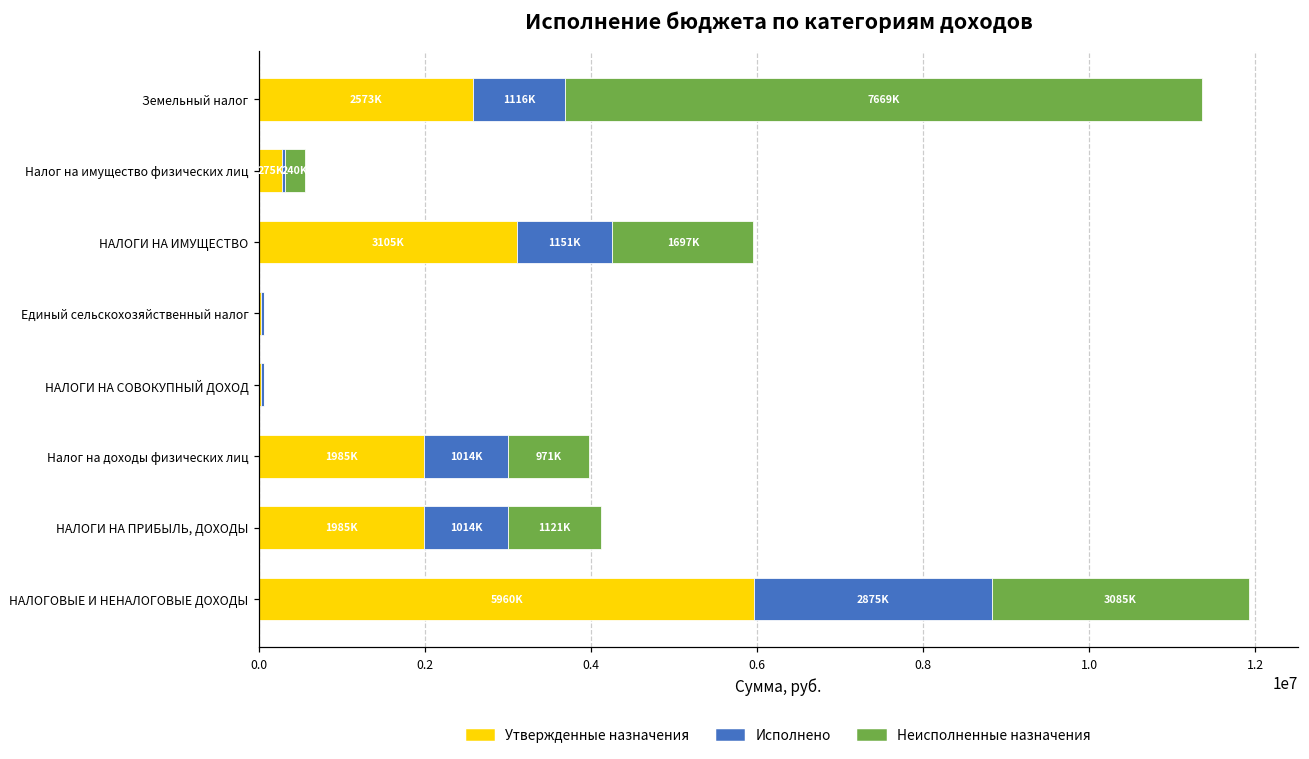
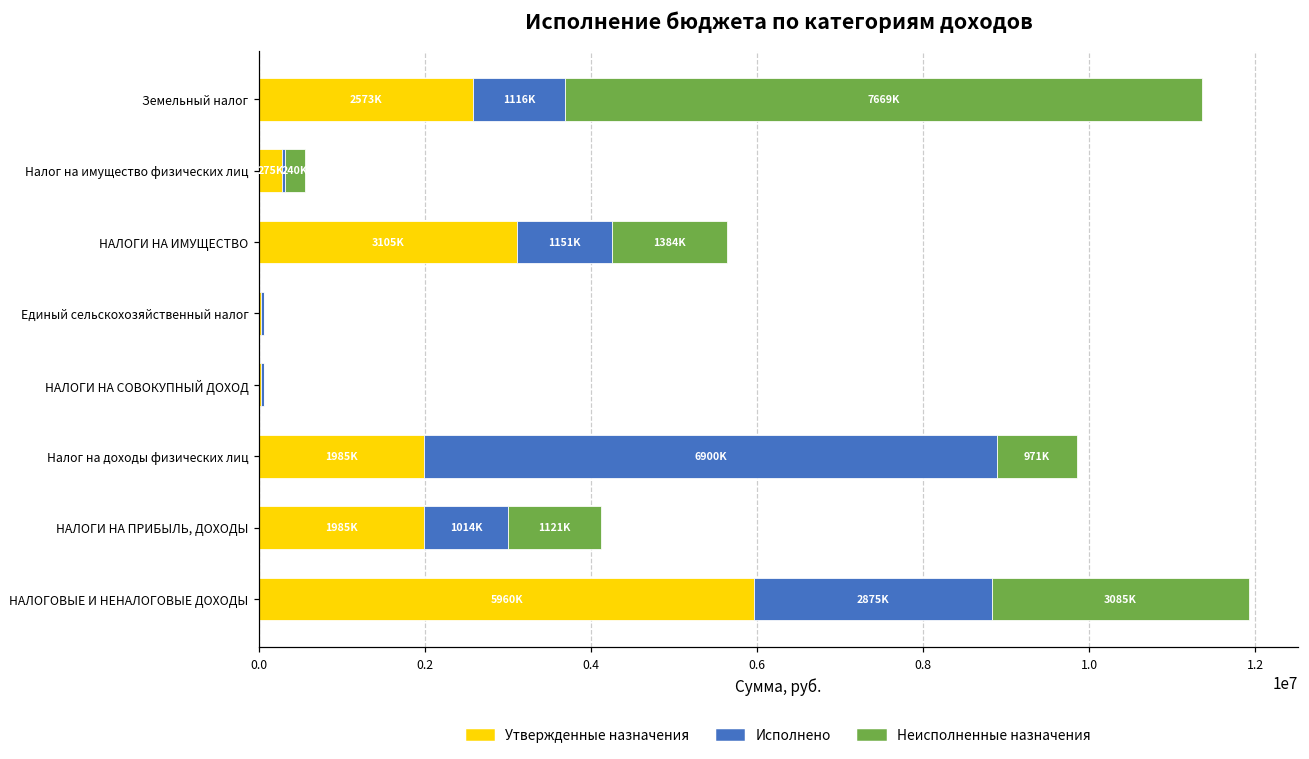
  {
    "Утвержденные назначения": {
      "Земельный налог": "2573K",
      "Налог на имущество физических лиц": "275K",
      "НАЛОГИ НА ИМУЩЕСТВО": "3105K",
      "Налог на доходы физических лиц": "1985K",
      "НАЛОГИ НА ПРИБЫЛЬ, ДОХОДЫ": "1985K",
      "НАЛОГОВЫЕ И НЕНАЛОГОВЫЕ ДОХОДЫ": "5960K"
    },
    "Исполнено": {
      "Земельный налог": "1116K",
      "НАЛОГИ НА ИМУЩЕСТВО": "1151K",
-     "Налог на доходы физических лиц": "1014K",
+     "Налог на доходы физических лиц": "6900K",
      "НАЛОГИ НА ПРИБЫЛЬ, ДОХОДЫ": "1014K",
      "НАЛОГОВЫЕ И НЕНАЛОГОВЫЕ ДОХОДЫ": "2875K"
    },
    "Неисполненные назначения": {
      "Земельный налог": "7669K",
      "Налог на имущество физических лиц": "240K",
-     "НАЛОГИ НА ИМУЩЕСТВО": "1697K",
+     "НАЛОГИ НА ИМУЩЕСТВО": "1384K",
      "Налог на доходы физических лиц": "971K",
      "НАЛОГИ НА ПРИБЫЛЬ, ДОХОДЫ": "1121K",
      "НАЛОГОВЫЕ И НЕНАЛОГОВЫЕ ДОХОДЫ": "3085K"
    }
  }
